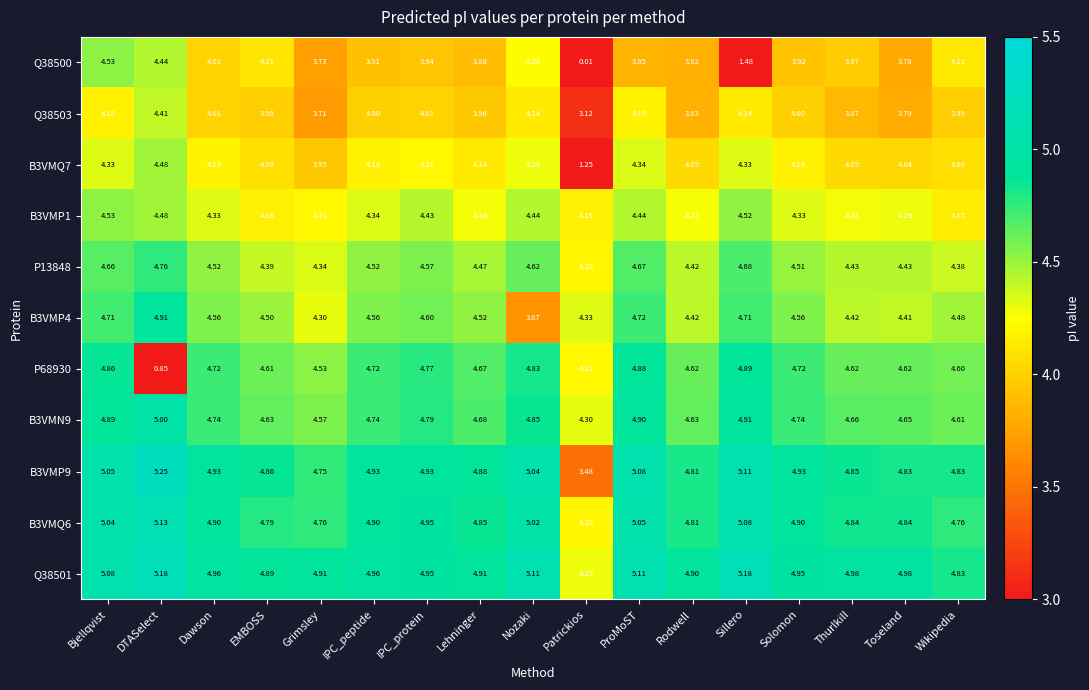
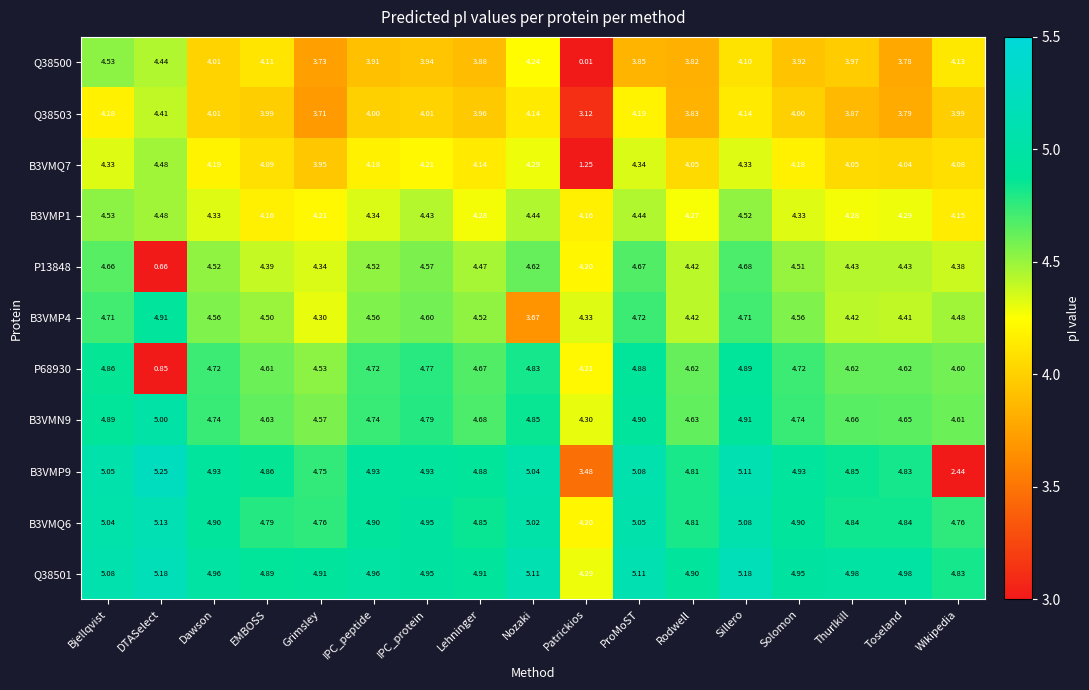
  {
    "Q38500": {
      "Bjellqvist": 4.53,
      "DTASelect": 4.44,
      "Dawson": 4.01,
      "EMBOSS": 4.11,
      "Grimsley": 3.73,
      "IPC_peptide": 3.91,
      "IPC_protein": 3.94,
      "Lehninger": 3.88,
      "Nozaki": 4.24,
      "Patrickios": 0.01,
      "ProMoST": 3.85,
      "Rodwell": 3.82,
-     "Sillero": 1.48,
+     "Sillero": 4.10,
      "Solomon": 3.92,
      "Thurlkill": 3.97,
      "Toseland": 3.78,
      "Wikipedia": 4.13
    },
    "Q38503": {
      "Bjellqvist": 4.18,
      "DTASelect": 4.41,
      "Dawson": 4.01,
      "EMBOSS": 3.99,
      "Grimsley": 3.71,
      "IPC_peptide": 4.00,
      "IPC_protein": 4.01,
      "Lehninger": 3.96,
      "Nozaki": 4.14,
      "Patrickios": 3.12,
      "ProMoST": 4.19,
      "Rodwell": 3.83,
      "Sillero": 4.14,
      "Solomon": 4.00,
      "Thurlkill": 3.87,
      "Toseland": 3.79,
      "Wikipedia": 3.99
    },
    "B3VMQ7": {
      "Bjellqvist": 4.33,
      "DTASelect": 4.48,
      "Dawson": 4.19,
      "EMBOSS": 4.09,
      "Grimsley": 3.95,
      "IPC_peptide": 4.18,
      "IPC_protein": 4.21,
      "Lehninger": 4.14,
      "Nozaki": 4.29,
      "Patrickios": 1.25,
      "ProMoST": 4.34,
      "Rodwell": 4.05,
      "Sillero": 4.33,
      "Solomon": 4.18,
      "Thurlkill": 4.05,
      "Toseland": 4.04,
      "Wikipedia": 4.08
    },
    "B3VMP1": {
      "Bjellqvist": 4.53,
      "DTASelect": 4.48,
      "Dawson": 4.33,
      "EMBOSS": 4.16,
      "Grimsley": 4.21,
      "IPC_peptide": 4.34,
      "IPC_protein": 4.43,
      "Lehninger": 4.28,
      "Nozaki": 4.44,
      "Patrickios": 4.16,
      "ProMoST": 4.44,
      "Rodwell": 4.27,
      "Sillero": 4.52,
      "Solomon": 4.33,
      "Thurlkill": 4.28,
      "Toseland": 4.29,
      "Wikipedia": 4.15
    },
    "P13848": {
      "Bjellqvist": 4.66,
-     "DTASelect": 4.76,
+     "DTASelect": 0.66,
      "Dawson": 4.52,
      "EMBOSS": 4.39,
      "Grimsley": 4.34,
      "IPC_peptide": 4.52,
      "IPC_protein": 4.57,
      "Lehninger": 4.47,
      "Nozaki": 4.62,
      "Patrickios": 4.20,
      "ProMoST": 4.67,
      "Rodwell": 4.42,
      "Sillero": 4.68,
      "Solomon": 4.51,
      "Thurlkill": 4.43,
      "Toseland": 4.43,
      "Wikipedia": 4.38
    },
    "B3VMP4": {
      "Bjellqvist": 4.71,
      "DTASelect": 4.91,
      "Dawson": 4.56,
      "EMBOSS": 4.50,
      "Grimsley": 4.30,
      "IPC_peptide": 4.56,
      "IPC_protein": 4.60,
      "Lehninger": 4.52,
      "Nozaki": 3.67,
      "Patrickios": 4.33,
      "ProMoST": 4.72,
      "Rodwell": 4.42,
      "Sillero": 4.71,
      "Solomon": 4.56,
      "Thurlkill": 4.42,
      "Toseland": 4.41,
      "Wikipedia": 4.48
    },
    "P68930": {
      "Bjellqvist": 4.86,
      "DTASelect": 0.85,
      "Dawson": 4.72,
      "EMBOSS": 4.61,
      "Grimsley": 4.53,
      "IPC_peptide": 4.72,
      "IPC_protein": 4.77,
      "Lehninger": 4.67,
      "Nozaki": 4.83,
      "Patrickios": 4.21,
      "ProMoST": 4.88,
      "Rodwell": 4.62,
      "Sillero": 4.89,
      "Solomon": 4.72,
      "Thurlkill": 4.62,
      "Toseland": 4.62,
      "Wikipedia": 4.60
    },
    "B3VMN9": {
      "Bjellqvist": 4.89,
      "DTASelect": 5.00,
      "Dawson": 4.74,
      "EMBOSS": 4.63,
      "Grimsley": 4.57,
      "IPC_peptide": 4.74,
      "IPC_protein": 4.79,
      "Lehninger": 4.68,
      "Nozaki": 4.85,
      "Patrickios": 4.30,
      "ProMoST": 4.90,
      "Rodwell": 4.63,
      "Sillero": 4.91,
      "Solomon": 4.74,
      "Thurlkill": 4.66,
      "Toseland": 4.65,
      "Wikipedia": 4.61
    },
    "B3VMP9": {
      "Bjellqvist": 5.05,
      "DTASelect": 5.25,
      "Dawson": 4.93,
      "EMBOSS": 4.86,
      "Grimsley": 4.75,
      "IPC_peptide": 4.93,
      "IPC_protein": 4.93,
      "Lehninger": 4.88,
      "Nozaki": 5.04,
      "Patrickios": 3.48,
      "ProMoST": 5.08,
      "Rodwell": 4.81,
      "Sillero": 5.11,
      "Solomon": 4.93,
      "Thurlkill": 4.85,
      "Toseland": 4.83,
-     "Wikipedia": 4.83
+     "Wikipedia": 2.44
    },
    "B3VMQ6": {
      "Bjellqvist": 5.04,
      "DTASelect": 5.13,
      "Dawson": 4.90,
      "EMBOSS": 4.79,
      "Grimsley": 4.76,
      "IPC_peptide": 4.90,
      "IPC_protein": 4.95,
      "Lehninger": 4.85,
      "Nozaki": 5.02,
      "Patrickios": 4.20,
      "ProMoST": 5.05,
      "Rodwell": 4.81,
      "Sillero": 5.08,
      "Solomon": 4.90,
      "Thurlkill": 4.84,
      "Toseland": 4.84,
      "Wikipedia": 4.76
    },
    "Q38501": {
      "Bjellqvist": 5.08,
      "DTASelect": 5.18,
      "Dawson": 4.96,
      "EMBOSS": 4.89,
      "Grimsley": 4.91,
      "IPC_peptide": 4.96,
      "IPC_protein": 4.95,
      "Lehninger": 4.91,
      "Nozaki": 5.11,
      "Patrickios": 4.29,
      "ProMoST": 5.11,
      "Rodwell": 4.90,
      "Sillero": 5.18,
      "Solomon": 4.95,
      "Thurlkill": 4.98,
      "Toseland": 4.98,
      "Wikipedia": 4.83
    }
  }
